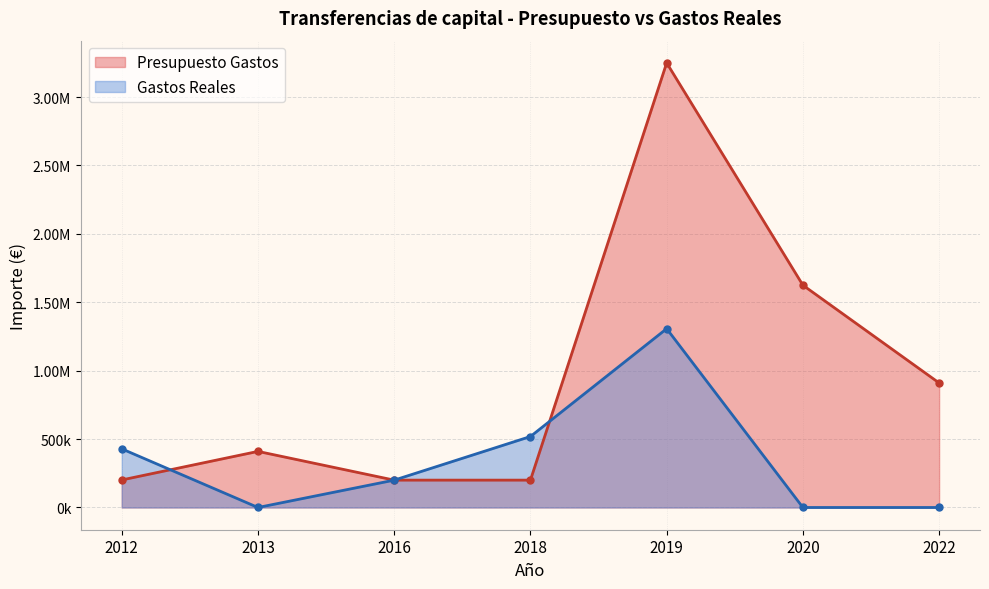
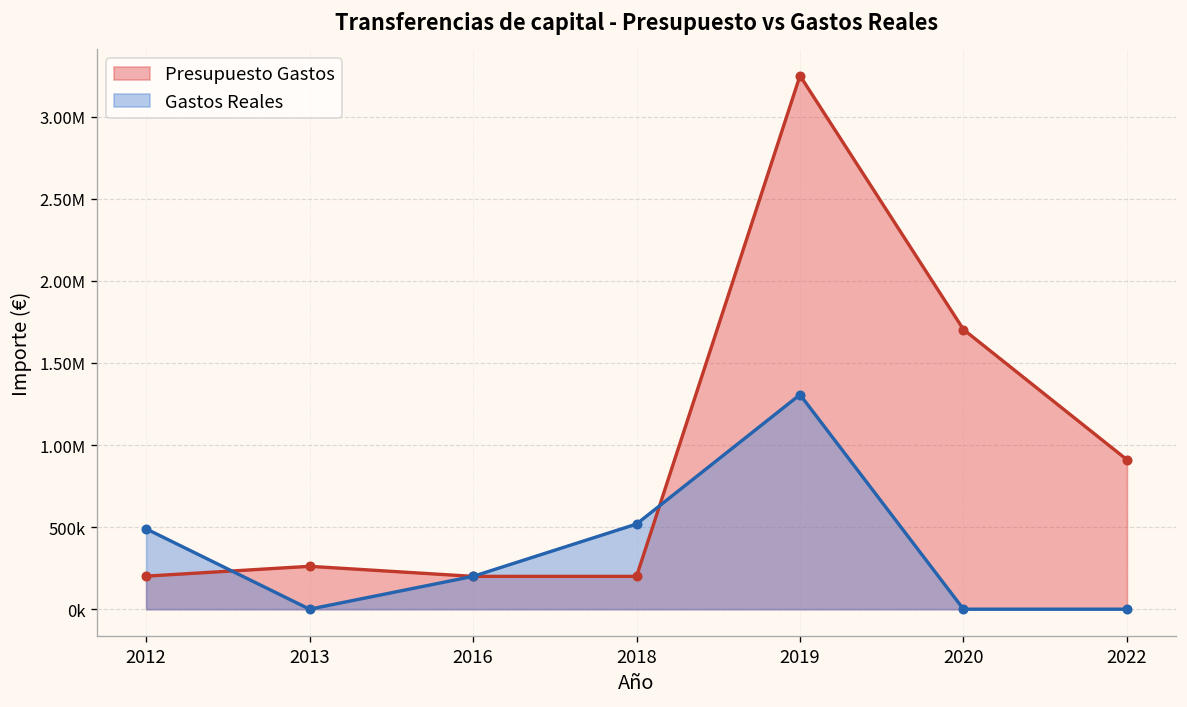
  {
    "Presupuesto Gastos": {
      "2012": 200000,
-     "2013": 410000,
+     "2013": 260000,
      "2018": 200000,
      "2019": 3250000,
-     "2020": 1630000,
+     "2020": 1700000,
      "2022": 910000
    },
    "Gastos Reales": {
-     "2012": 430000,
+     "2012": 490000,
      "2013": 0,
      "2018": 520000,
      "2019": 1310000,
      "2020": 0,
      "2022": 0
    }
  }
